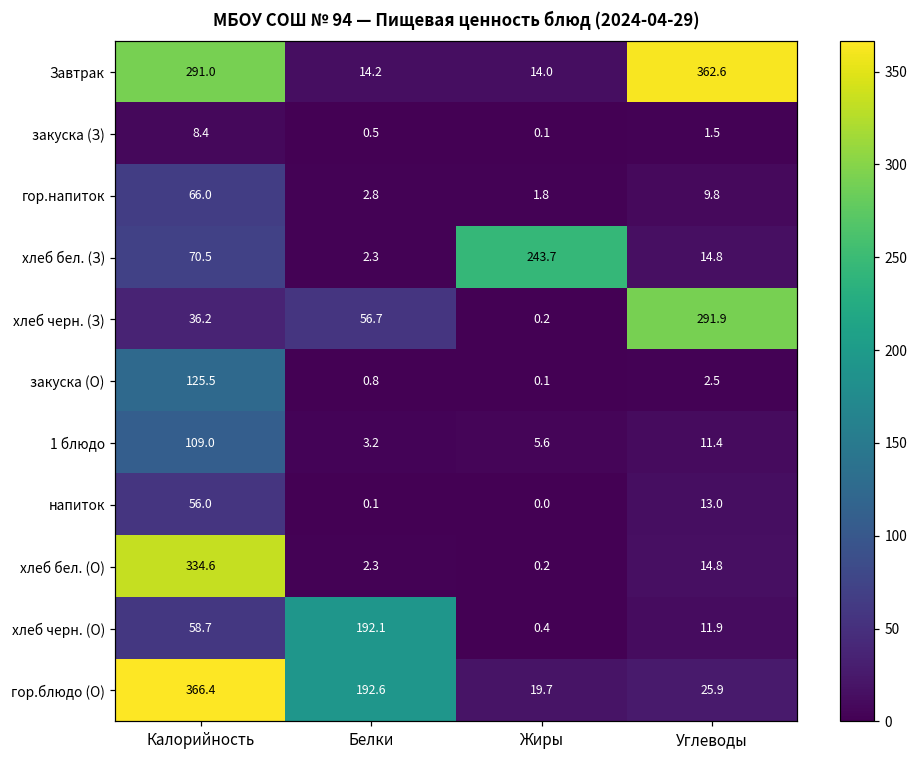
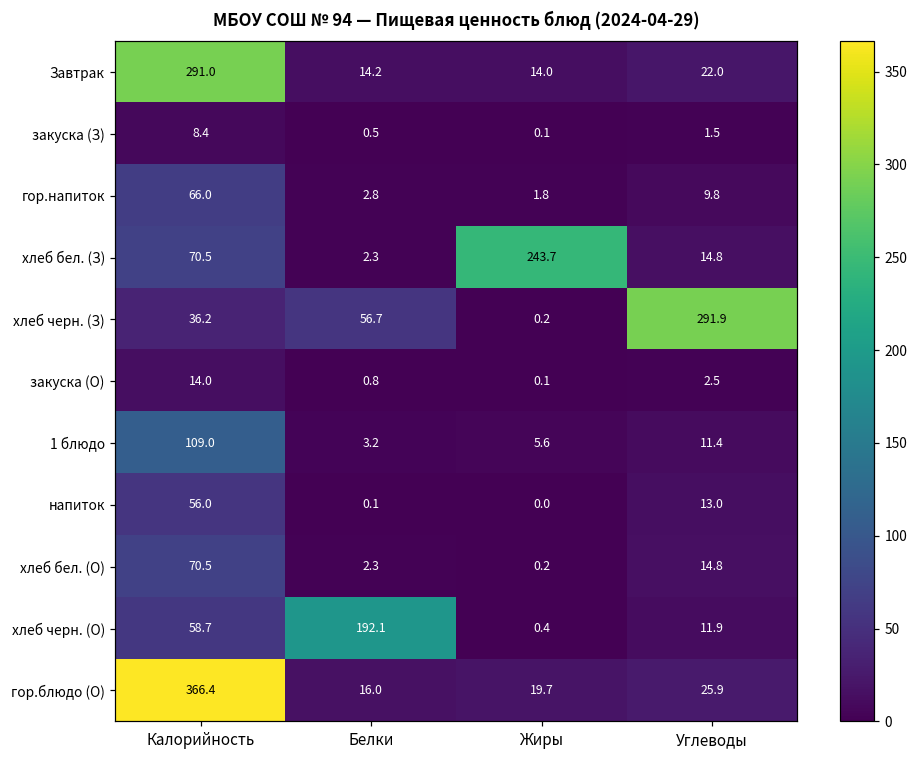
  {
    "Завтрак": {
      "Калорийность": 291.0,
      "Белки": 14.2,
      "Жиры": 14.0,
-     "Углеводы": 362.6
+     "Углеводы": 22.0
    },
    "закуска (З)": {
      "Калорийность": 8.4,
      "Белки": 0.5,
      "Жиры": 0.1,
      "Углеводы": 1.5
    },
    "гор.напиток": {
      "Калорийность": 66.0,
      "Белки": 2.8,
      "Жиры": 1.8,
      "Углеводы": 9.8
    },
    "хлеб бел. (З)": {
      "Калорийность": 70.5,
      "Белки": 2.3,
      "Жиры": 243.7,
      "Углеводы": 14.8
    },
    "хлеб черн. (З)": {
      "Калорийность": 36.2,
      "Белки": 56.7,
      "Жиры": 0.2,
      "Углеводы": 291.9
    },
    "закуска (О)": {
-     "Калорийность": 125.5,
+     "Калорийность": 14.0,
      "Белки": 0.8,
      "Жиры": 0.1,
      "Углеводы": 2.5
    },
    "1 блюдо": {
      "Калорийность": 109.0,
      "Белки": 3.2,
      "Жиры": 5.6,
      "Углеводы": 11.4
    },
    "напиток": {
      "Калорийность": 56.0,
      "Белки": 0.1,
      "Жиры": 0.0,
      "Углеводы": 13.0
    },
    "хлеб бел. (О)": {
-     "Калорийность": 334.6,
+     "Калорийность": 70.5,
      "Белки": 2.3,
      "Жиры": 0.2,
      "Углеводы": 14.8
    },
    "хлеб черн. (О)": {
      "Калорийность": 58.7,
      "Белки": 192.1,
      "Жиры": 0.4,
      "Углеводы": 11.9
    },
    "гор.блюдо (О)": {
      "Калорийность": 366.4,
-     "Белки": 192.6,
+     "Белки": 16.0,
      "Жиры": 19.7,
      "Углеводы": 25.9
    }
  }
